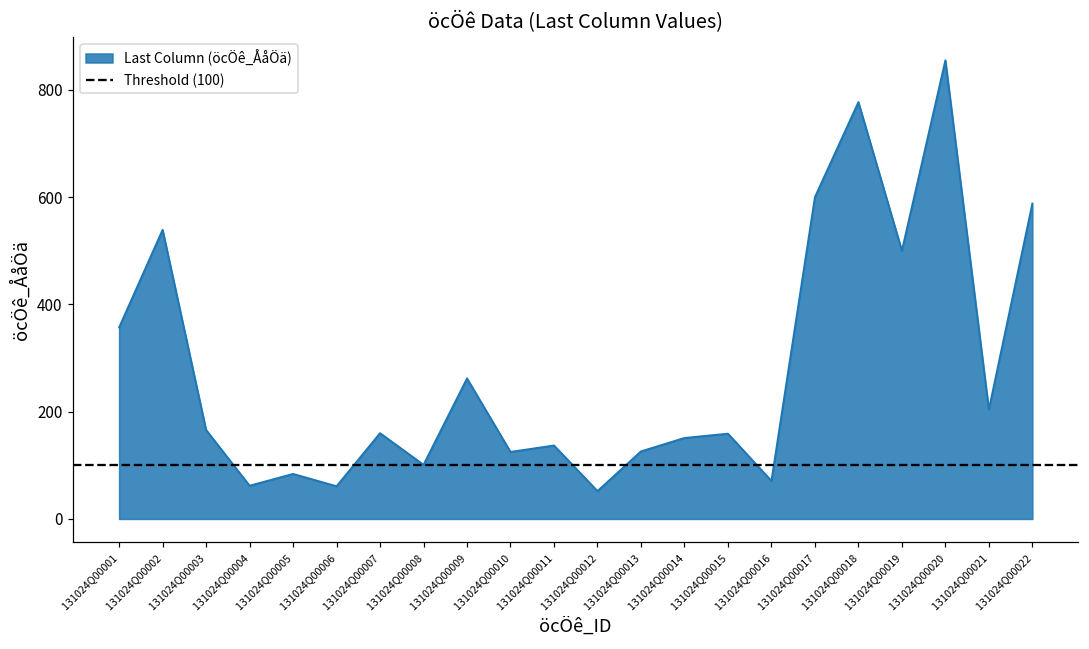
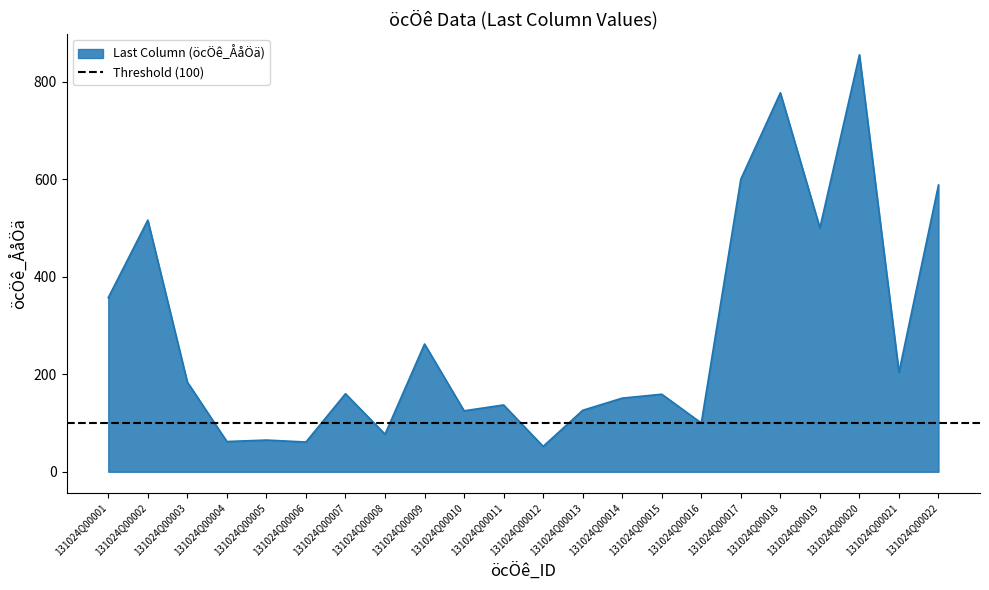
  {
    "131024Q00001": 360,
-   "131024Q00002": 540,
-   "131024Q00003": 170,
+   "131024Q00002": 520,
+   "131024Q00003": 180,
    "131024Q00004": 60,
-   "131024Q00005": 80,
+   "131024Q00005": 70,
    "131024Q00006": 60,
    "131024Q00007": 160,
-   "131024Q00008": 100,
+   "131024Q00008": 80,
    "131024Q00009": 260,
    "131024Q00010": 130,
    "131024Q00011": 140,
    "131024Q00012": 50,
    "131024Q00013": 130,
    "131024Q00014": 150,
    "131024Q00015": 160,
-   "131024Q00016": 70,
+   "131024Q00016": 100,
    "131024Q00017": 600,
    "131024Q00018": 780,
    "131024Q00019": 500,
    "131024Q00020": 860,
    "131024Q00021": 200,
    "131024Q00022": 590
  }
